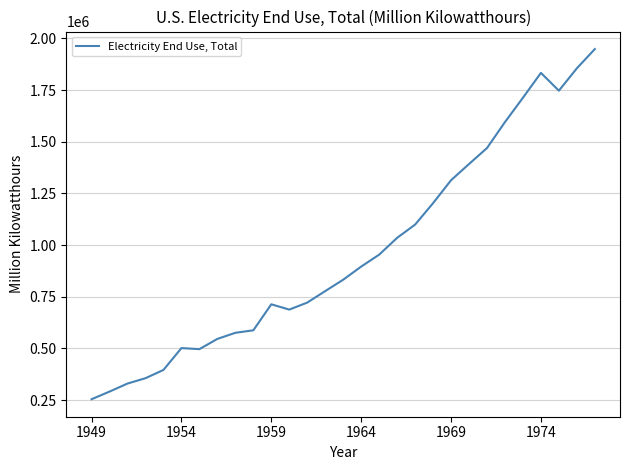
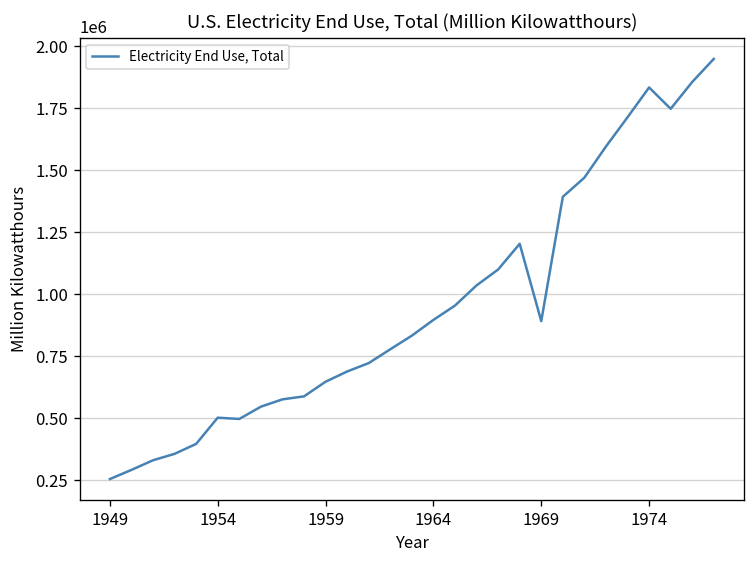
  {
    "1949": 250000,
    "1954": 500000,
-   "1959": 710000,
+   "1959": 650000,
    "1964": 900000,
-   "1969": 1310000,
+   "1969": 890000,
    "1974": 1830000
  }
